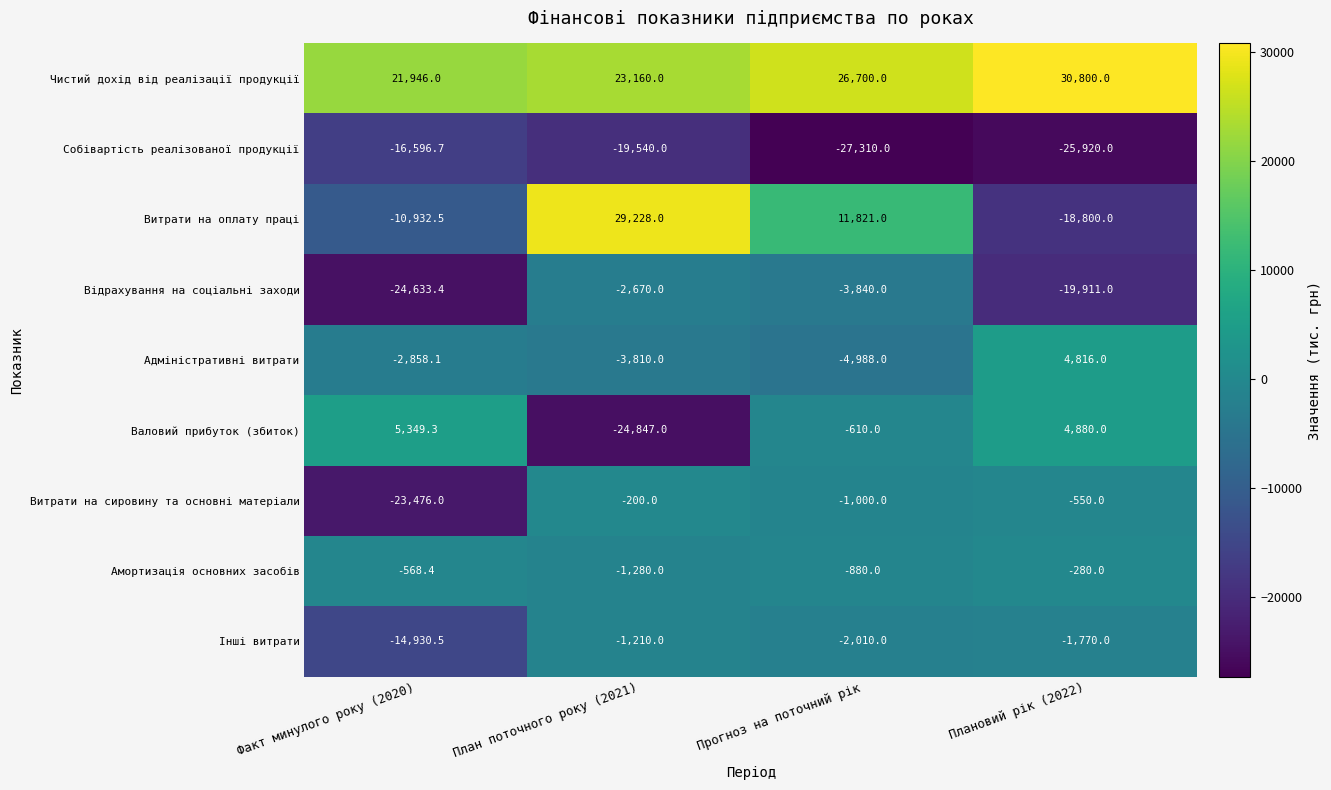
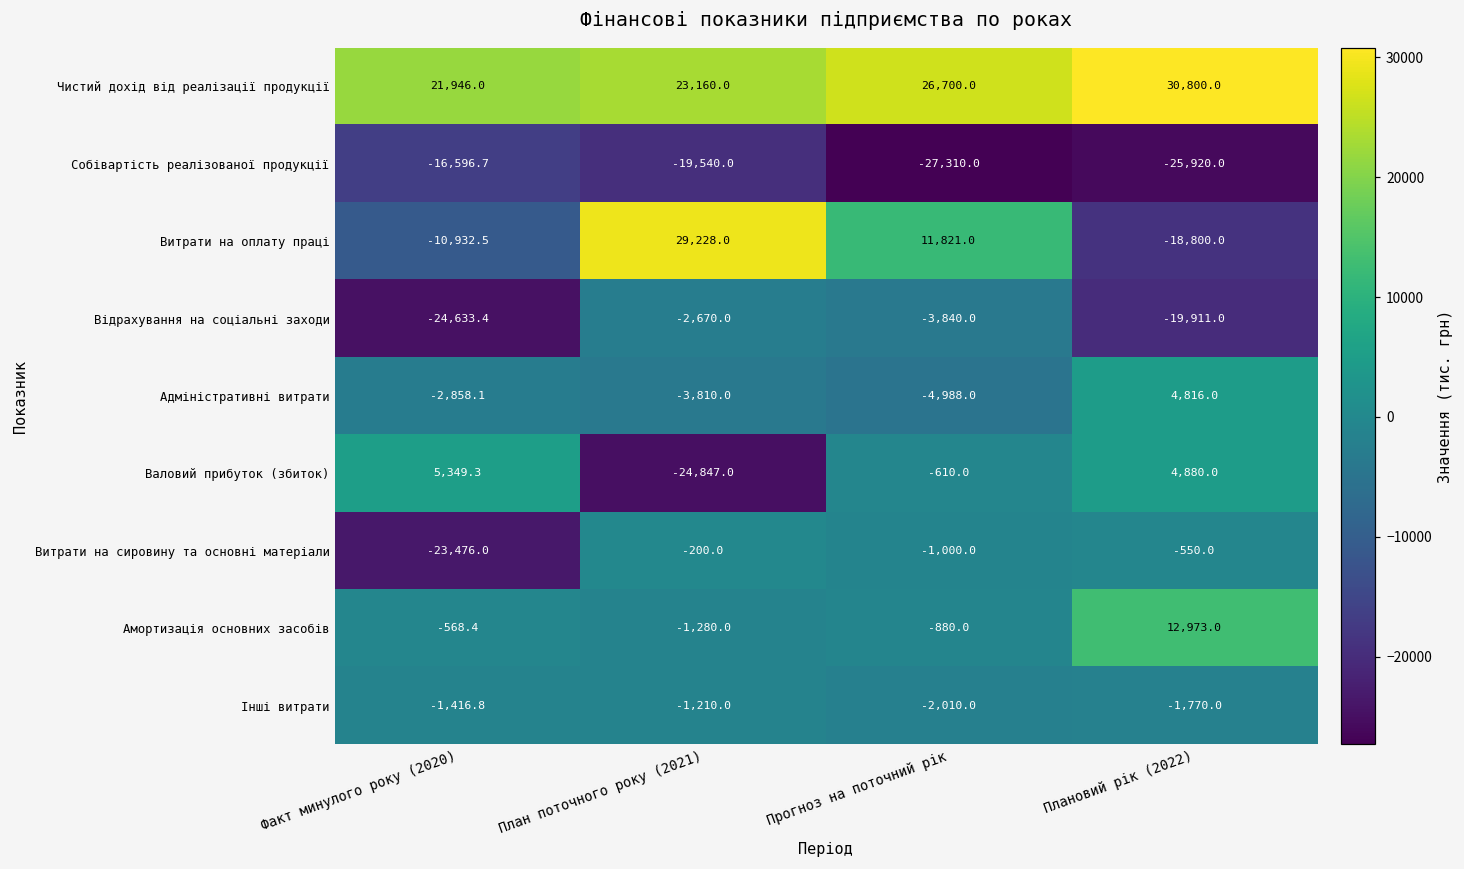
  {
    "Чистий дохід від реалізації продукції": {
      "Факт минулого року (2020)": "21,946.0",
      "План поточного року (2021)": "23,160.0",
      "Прогноз на поточний рік": "26,700.0",
      "Плановий рік (2022)": "30,800.0"
    },
    "Собівартість реалізованої продукції": {
      "Факт минулого року (2020)": "-16,596.7",
      "План поточного року (2021)": "-19,540.0",
      "Прогноз на поточний рік": "-27,310.0",
      "Плановий рік (2022)": "-25,920.0"
    },
    "Витрати на оплату праці": {
      "Факт минулого року (2020)": "-10,932.5",
      "План поточного року (2021)": "29,228.0",
      "Прогноз на поточний рік": "11,821.0",
      "Плановий рік (2022)": "-18,800.0"
    },
    "Відрахування на соціальні заходи": {
      "Факт минулого року (2020)": "-24,633.4",
      "План поточного року (2021)": "-2,670.0",
      "Прогноз на поточний рік": "-3,840.0",
      "Плановий рік (2022)": "-19,911.0"
    },
    "Адміністративні витрати": {
      "Факт минулого року (2020)": "-2,858.1",
      "План поточного року (2021)": "-3,810.0",
      "Прогноз на поточний рік": "-4,988.0",
      "Плановий рік (2022)": "4,816.0"
    },
    "Валовий прибуток (збиток)": {
      "Факт минулого року (2020)": "5,349.3",
      "План поточного року (2021)": "-24,847.0",
      "Прогноз на поточний рік": "-610.0",
      "Плановий рік (2022)": "4,880.0"
    },
    "Витрати на сировину та основні матеріали": {
      "Факт минулого року (2020)": "-23,476.0",
      "План поточного року (2021)": "-200.0",
      "Прогноз на поточний рік": "-1,000.0",
      "Плановий рік (2022)": "-550.0"
    },
    "Амортизація основних засобів": {
      "Факт минулого року (2020)": "-568.4",
      "План поточного року (2021)": "-1,280.0",
      "Прогноз на поточний рік": "-880.0",
-     "Плановий рік (2022)": "-280.0"
+     "Плановий рік (2022)": "12,973.0"
    },
    "Інші витрати": {
-     "Факт минулого року (2020)": "-14,930.5",
+     "Факт минулого року (2020)": "-1,416.8",
      "План поточного року (2021)": "-1,210.0",
      "Прогноз на поточний рік": "-2,010.0",
      "Плановий рік (2022)": "-1,770.0"
    }
  }
